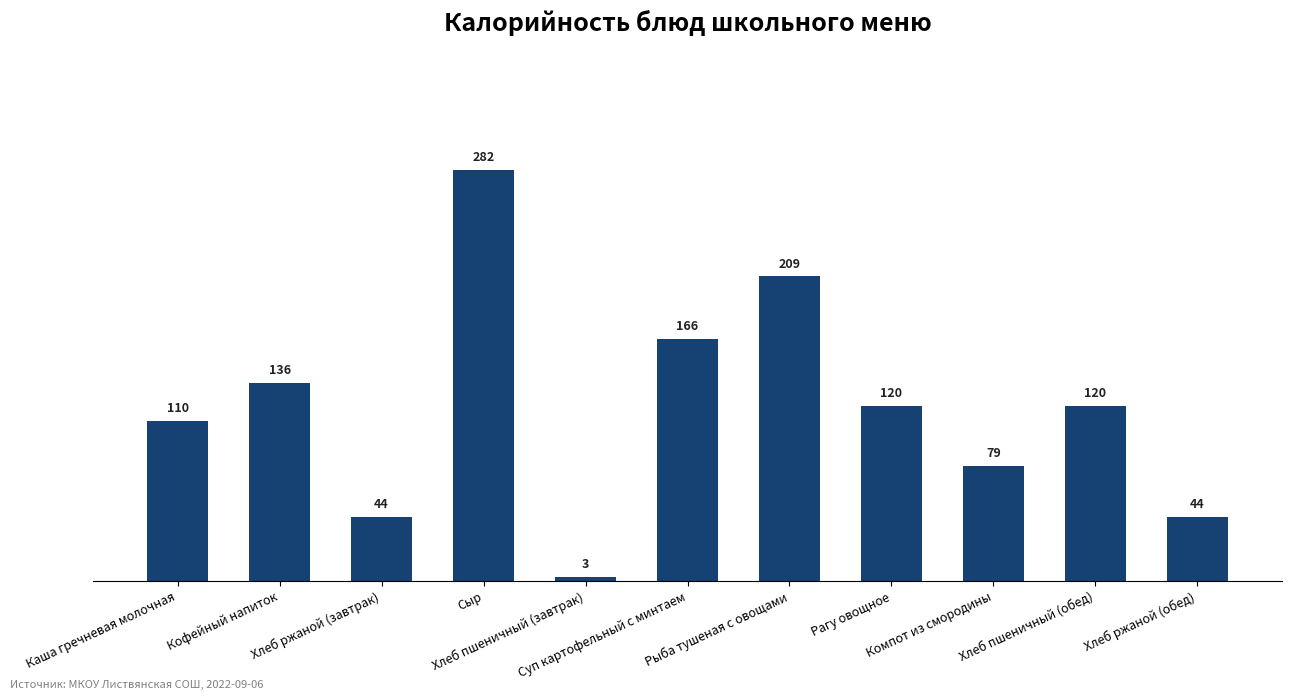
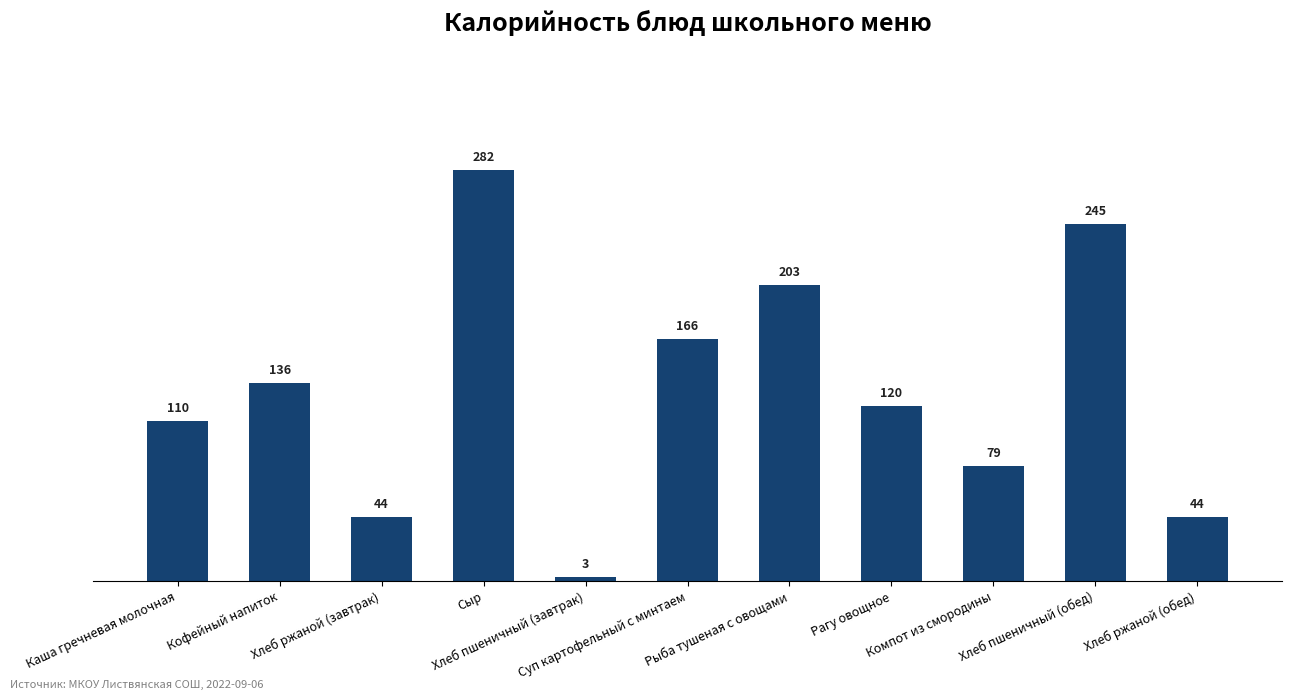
  {
    "Каша гречневая молочная": 110,
    "Кофейный напиток": 136,
    "Хлеб ржаной (завтрак)": 44,
    "Сыр": 282,
    "Хлеб пшеничный (завтрак)": 3,
    "Суп картофельный с минтаем": 166,
-   "Рыба тушеная с овощами": 209,
+   "Рыба тушеная с овощами": 203,
    "Рагу овощное": 120,
    "Компот из смородины": 79,
-   "Хлеб пшеничный (обед)": 120,
+   "Хлеб пшеничный (обед)": 245,
    "Хлеб ржаной (обед)": 44
  }
